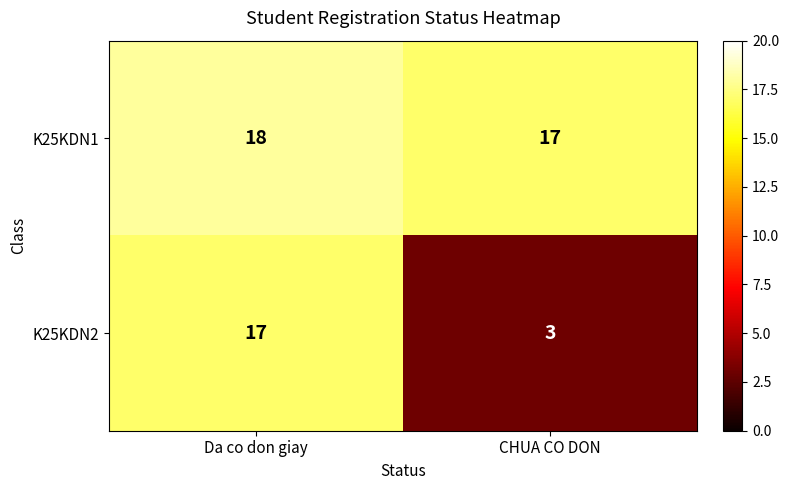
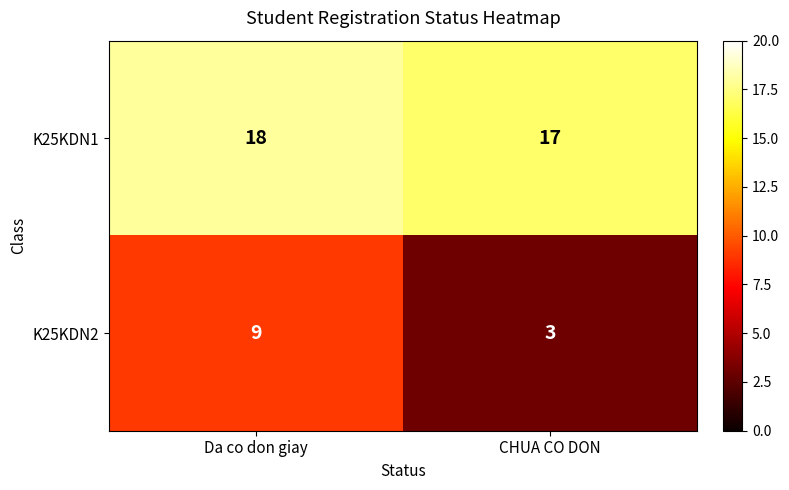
  {
    "K25KDN1": {
      "Da co don giay": 18,
      "CHUA CO DON": 17
    },
    "K25KDN2": {
-     "Da co don giay": 17,
+     "Da co don giay": 9,
      "CHUA CO DON": 3
    }
  }
